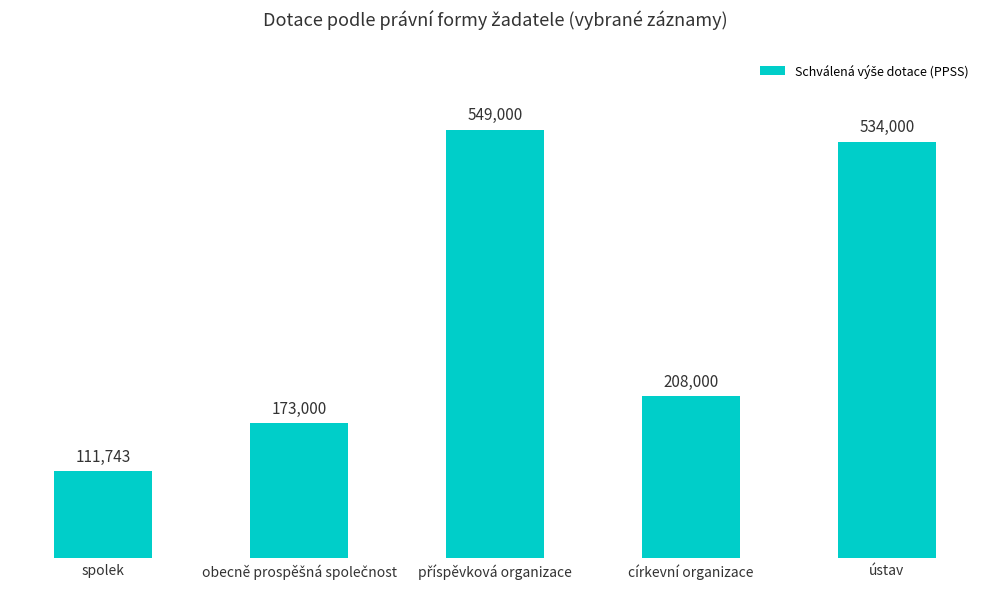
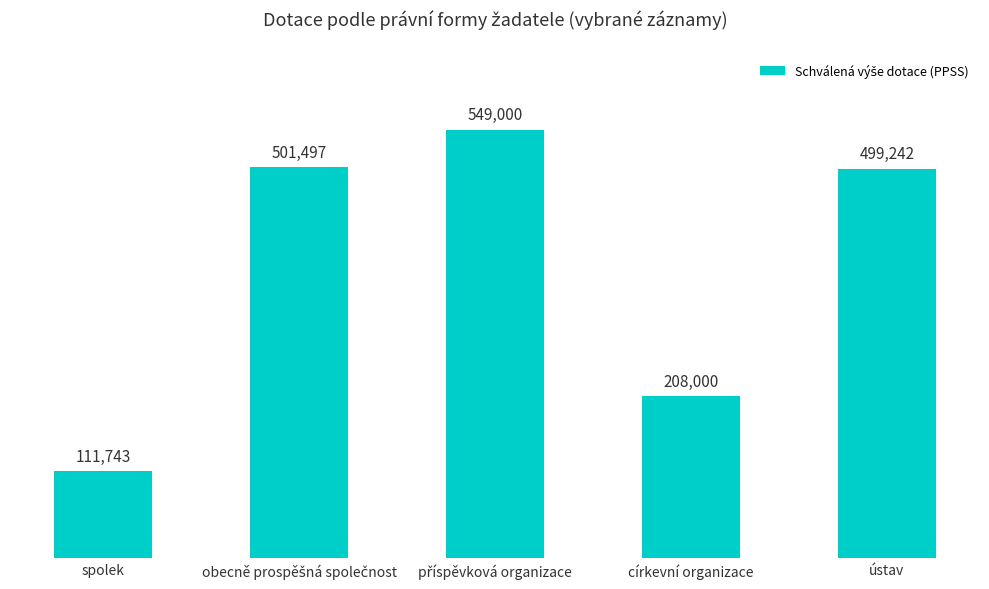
  {
    "spolek": "111,743",
-   "obecně prospěšná společnost": "173,000",
+   "obecně prospěšná společnost": "501,497",
    "příspěvková organizace": "549,000",
    "církevní organizace": "208,000",
-   "ústav": "534,000"
+   "ústav": "499,242"
  }
